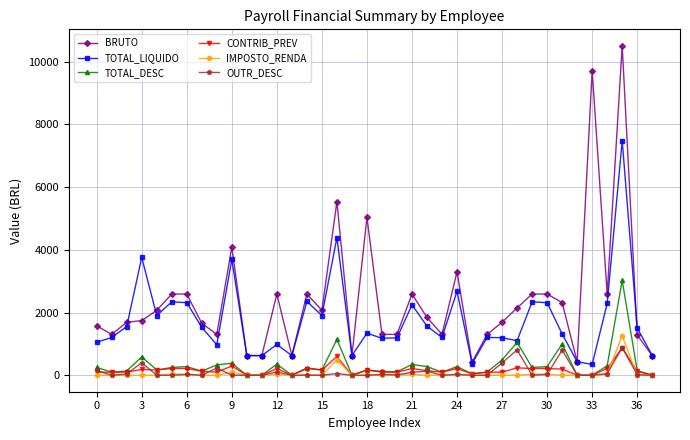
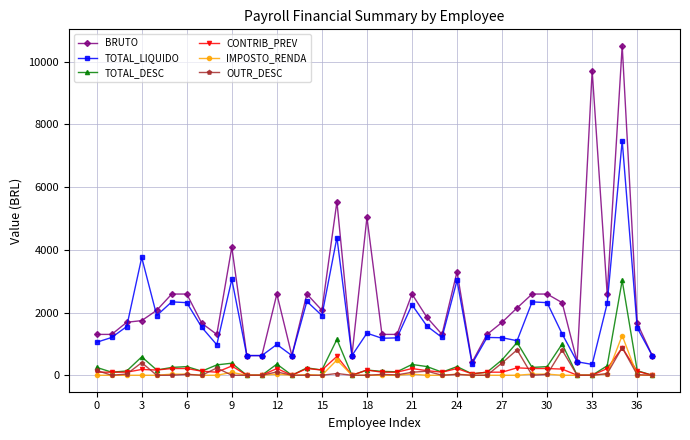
  {
    "BRUTO": {
-     "0": 1600,
+     "0": 1300,
      "3": 1700,
      "6": 2600,
      "9": 4100,
      "12": 2600,
      "15": 2100,
      "18": 5000,
      "21": 2600,
      "24": 3300,
      "27": 1700,
      "30": 2600,
      "33": 9700,
-     "36": 1300
+     "36": 1700
    },
    "TOTAL_LIQUIDO": {
      "0": 1100,
      "3": 3800,
      "6": 2300,
-     "9": 3700,
+     "9": 3100,
      "12": 1000,
      "15": 1900,
      "18": 1300,
      "21": 2200,
-     "24": 2700,
+     "24": 3000,
      "27": 1200,
      "30": 2300,
      "33": 300,
      "36": 1500
    },
    "TOTAL_DESC": {
      "0": 300,
      "3": 600,
      "9": 400,
      "12": 400,
      "21": 300,
      "27": 500
    },
    "CONTRIB_PREV": {
      "3": 200,
      "9": 300,
      "12": 200,
      "21": 200,
      "27": 100
    },
    "IMPOSTO_RENDA": {
      "0": 0,
      "3": 0,
      "9": 100,
      "27": 0
    },
    "OUTR_DESC": {
      "3": 400,
      "9": 0,
      "27": 400
    }
  }
